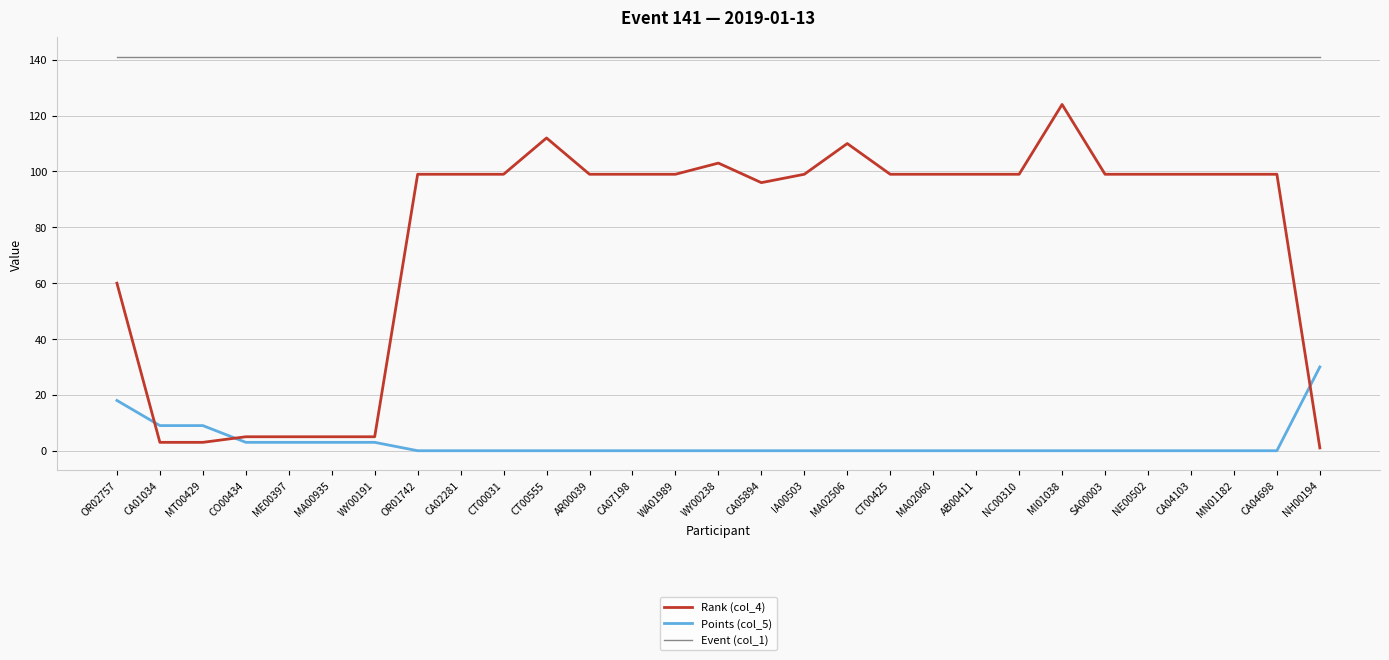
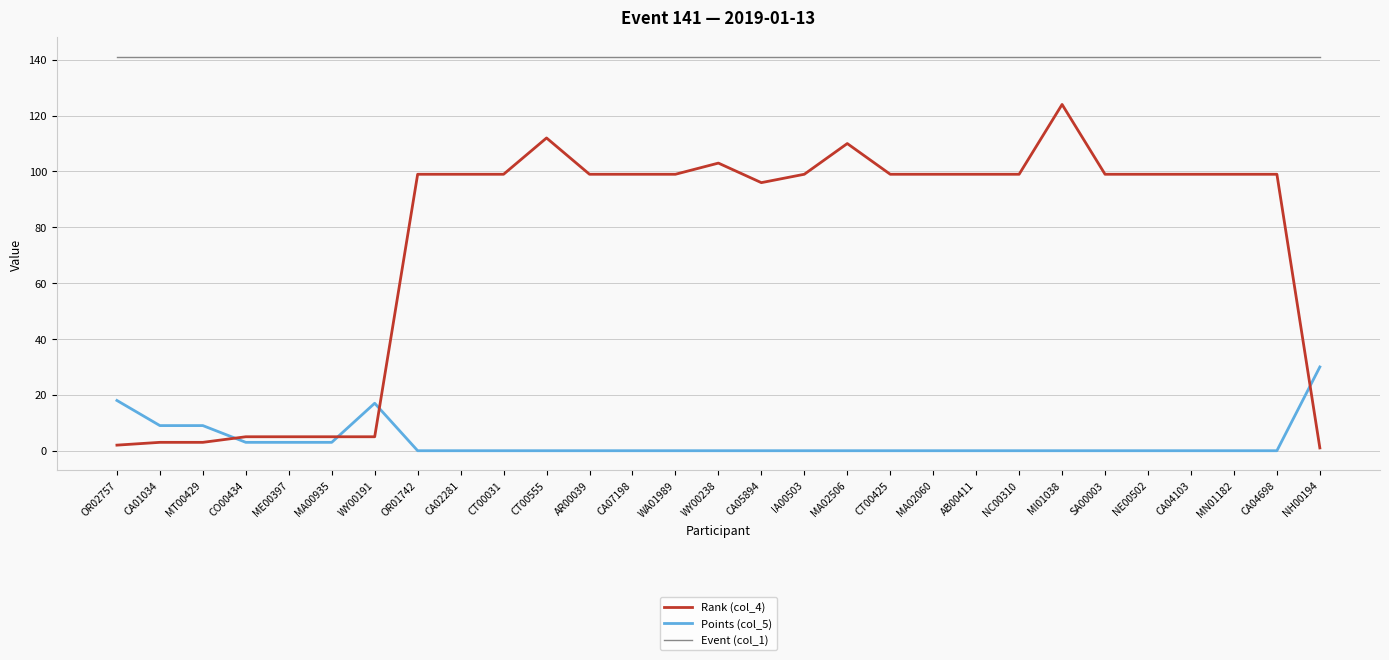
  {
    "Rank (col_4)": {
-     "OR02757": 60,
+     "OR02757": 2,
      "CA01034": 3,
      "MT00429": 3,
      "CO00434": 5,
      "ME00397": 5,
      "MA00935": 5,
      "WY00191": 5,
      "OR01742": 99,
      "CA02281": 99,
      "CT00031": 99,
      "CT00555": 112,
      "AR00039": 99,
      "CA07198": 99,
      "WA01989": 99,
      "WY00238": 103,
      "CA05894": 96,
      "IA00503": 99,
      "MA02506": 110,
      "CT00425": 99,
      "MA02060": 99,
      "AB00411": 99,
      "NC00310": 99,
      "MI01038": 124,
      "SA00003": 99,
      "NE00502": 99,
      "CA04103": 99,
      "MN01182": 99,
      "CA04698": 99,
      "NH00194": 1
    },
    "Points (col_5)": {
      "OR02757": 18,
      "CA01034": 9,
      "MT00429": 9,
      "CO00434": 3,
      "ME00397": 3,
      "MA00935": 3,
-     "WY00191": 3,
+     "WY00191": 17,
      "OR01742": 0,
      "CA02281": 0,
      "CT00031": 0,
      "CT00555": 0,
      "AR00039": 0,
      "CA07198": 0,
      "WA01989": 0,
      "WY00238": 0,
      "CA05894": 0,
      "IA00503": 0,
      "MA02506": 0,
      "CT00425": 0,
      "MA02060": 0,
      "AB00411": 0,
      "NC00310": 0,
      "MI01038": 0,
      "SA00003": 0,
      "NE00502": 0,
      "CA04103": 0,
      "MN01182": 0,
      "CA04698": 0,
      "NH00194": 30
    },
    "Event (col_1)": {
      "OR02757": 141,
      "CA01034": 141,
      "MT00429": 141,
      "CO00434": 141,
      "ME00397": 141,
      "MA00935": 141,
      "WY00191": 141,
      "OR01742": 141,
      "CA02281": 141,
      "CT00031": 141,
      "CT00555": 141,
      "AR00039": 141,
      "CA07198": 141,
      "WA01989": 141,
      "WY00238": 141,
      "CA05894": 141,
      "IA00503": 141,
      "MA02506": 141,
      "CT00425": 141,
      "MA02060": 141,
      "AB00411": 141,
      "NC00310": 141,
      "MI01038": 141,
      "SA00003": 141,
      "NE00502": 141,
      "CA04103": 141,
      "MN01182": 141,
      "CA04698": 141,
      "NH00194": 141
    }
  }
